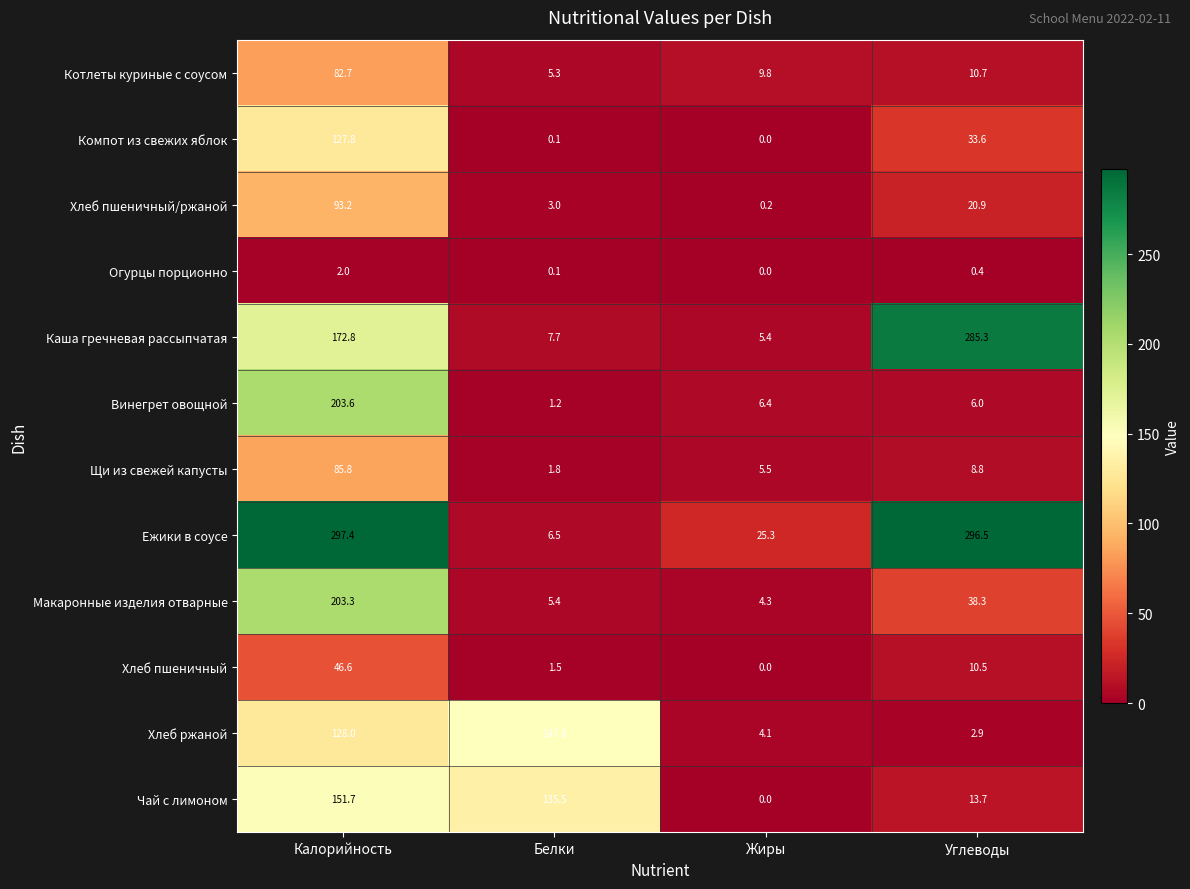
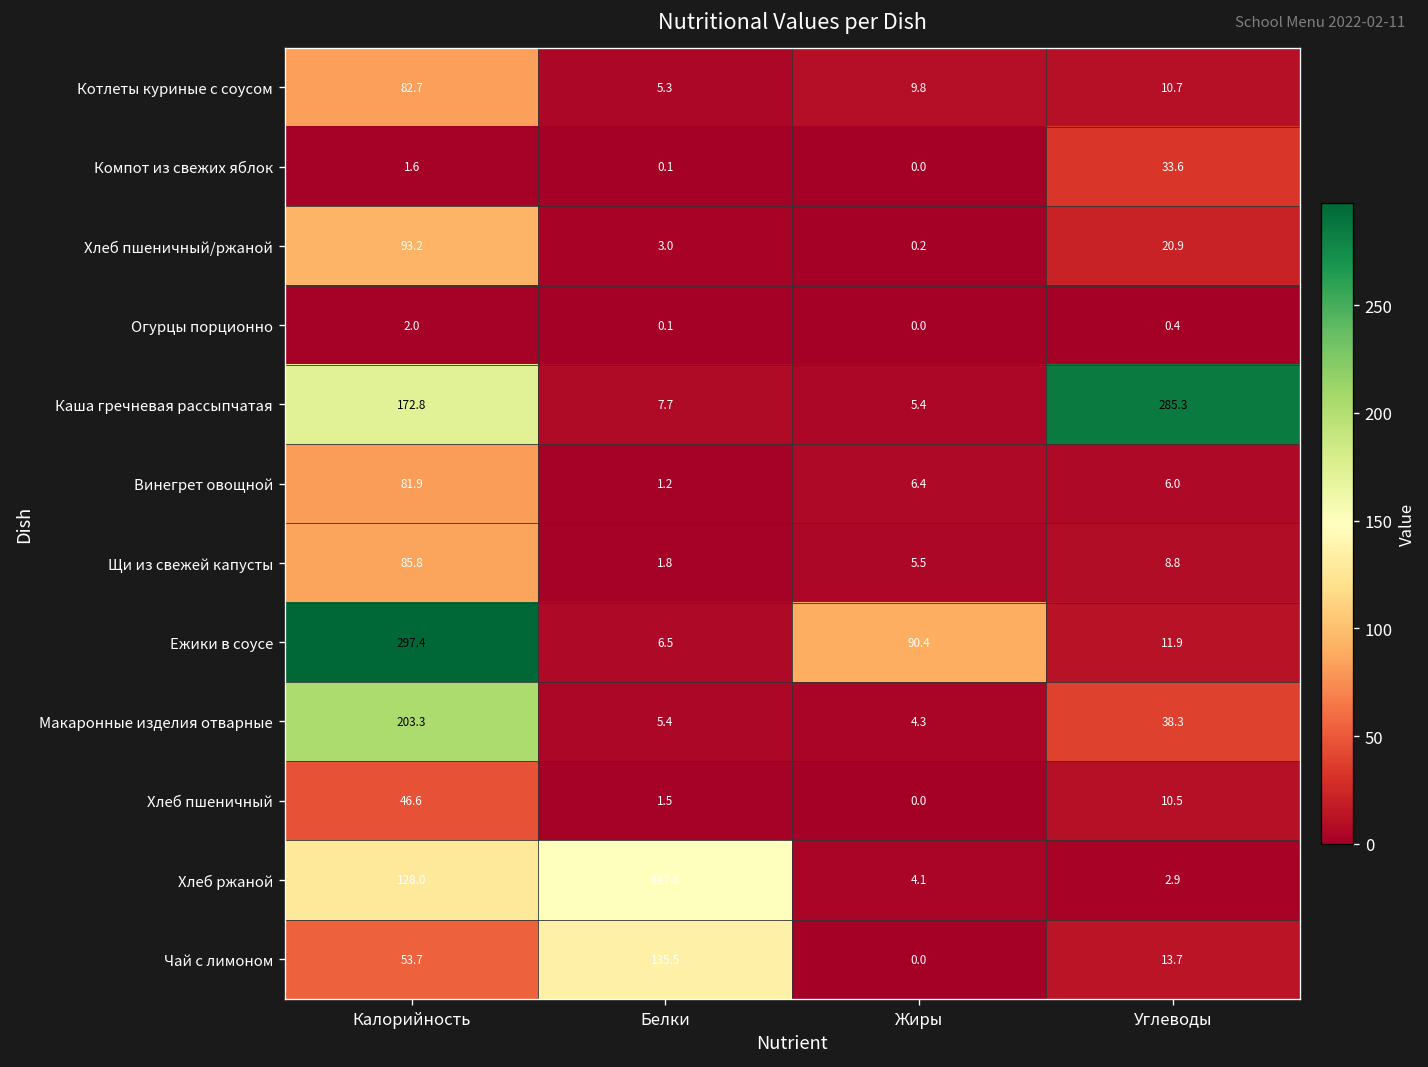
  {
    "Котлеты куриные с соусом": {
      "Калорийность": 82.7,
      "Белки": 5.3,
      "Жиры": 9.8,
      "Углеводы": 10.7
    },
    "Компот из свежих яблок": {
-     "Калорийность": 127.8,
+     "Калорийность": 1.6,
      "Белки": 0.1,
      "Жиры": 0.0,
      "Углеводы": 33.6
    },
    "Хлеб пшеничный/ржаной": {
      "Калорийность": 93.2,
      "Белки": 3.0,
      "Жиры": 0.2,
      "Углеводы": 20.9
    },
    "Огурцы порционно": {
      "Калорийность": 2.0,
      "Белки": 0.1,
      "Жиры": 0.0,
      "Углеводы": 0.4
    },
    "Каша гречневая рассыпчатая": {
      "Калорийность": 172.8,
      "Белки": 7.7,
      "Жиры": 5.4,
      "Углеводы": 285.3
    },
    "Винегрет овощной": {
-     "Калорийность": 203.6,
+     "Калорийность": 81.9,
      "Белки": 1.2,
      "Жиры": 6.4,
      "Углеводы": 6.0
    },
    "Щи из свежей капусты": {
      "Калорийность": 85.8,
      "Белки": 1.8,
      "Жиры": 5.5,
      "Углеводы": 8.8
    },
    "Ежики в соусе": {
      "Калорийность": 297.4,
      "Белки": 6.5,
-     "Жиры": 25.3,
-     "Углеводы": 296.5
+     "Жиры": 90.4,
+     "Углеводы": 11.9
    },
    "Макаронные изделия отварные": {
      "Калорийность": 203.3,
      "Белки": 5.4,
      "Жиры": 4.3,
      "Углеводы": 38.3
    },
    "Хлеб пшеничный": {
      "Калорийность": 46.6,
      "Белки": 1.5,
      "Жиры": 0.0,
      "Углеводы": 10.5
    },
    "Хлеб ржаной": {
      "Калорийность": 128.0,
      "Белки": 147.8,
      "Жиры": 4.1,
      "Углеводы": 2.9
    },
    "Чай с лимоном": {
-     "Калорийность": 151.7,
+     "Калорийность": 53.7,
      "Белки": 135.5,
      "Жиры": 0.0,
      "Углеводы": 13.7
    }
  }
